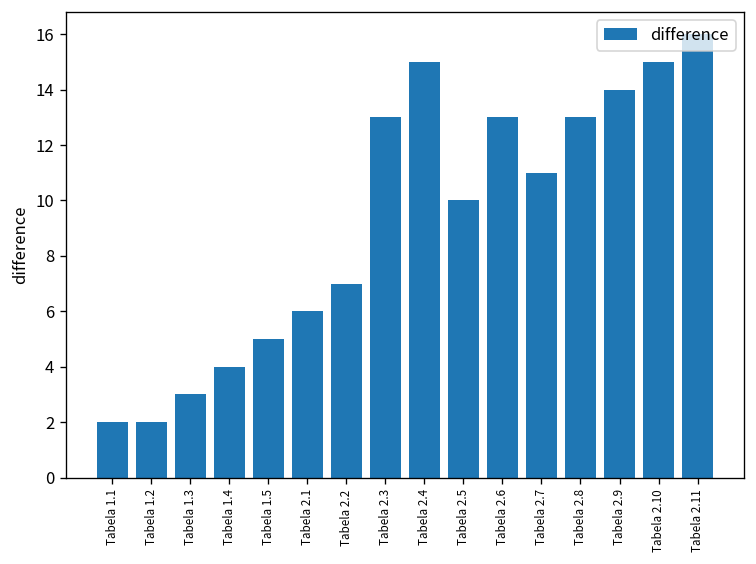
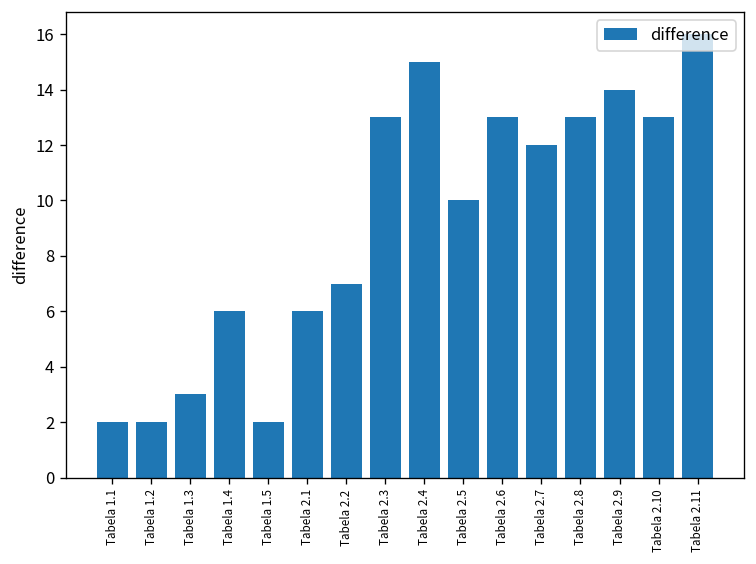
  {
    "Tabela 1.1": 2,
    "Tabela 1.2": 2,
    "Tabela 1.3": 3,
-   "Tabela 1.4": 4,
-   "Tabela 1.5": 5,
+   "Tabela 1.4": 6,
+   "Tabela 1.5": 2,
    "Tabela 2.1": 6,
    "Tabela 2.2": 7,
    "Tabela 2.3": 13,
    "Tabela 2.4": 15,
    "Tabela 2.5": 10,
    "Tabela 2.6": 13,
-   "Tabela 2.7": 11,
+   "Tabela 2.7": 12,
    "Tabela 2.8": 13,
    "Tabela 2.9": 14,
-   "Tabela 2.10": 15
+   "Tabela 2.10": 13
  }
